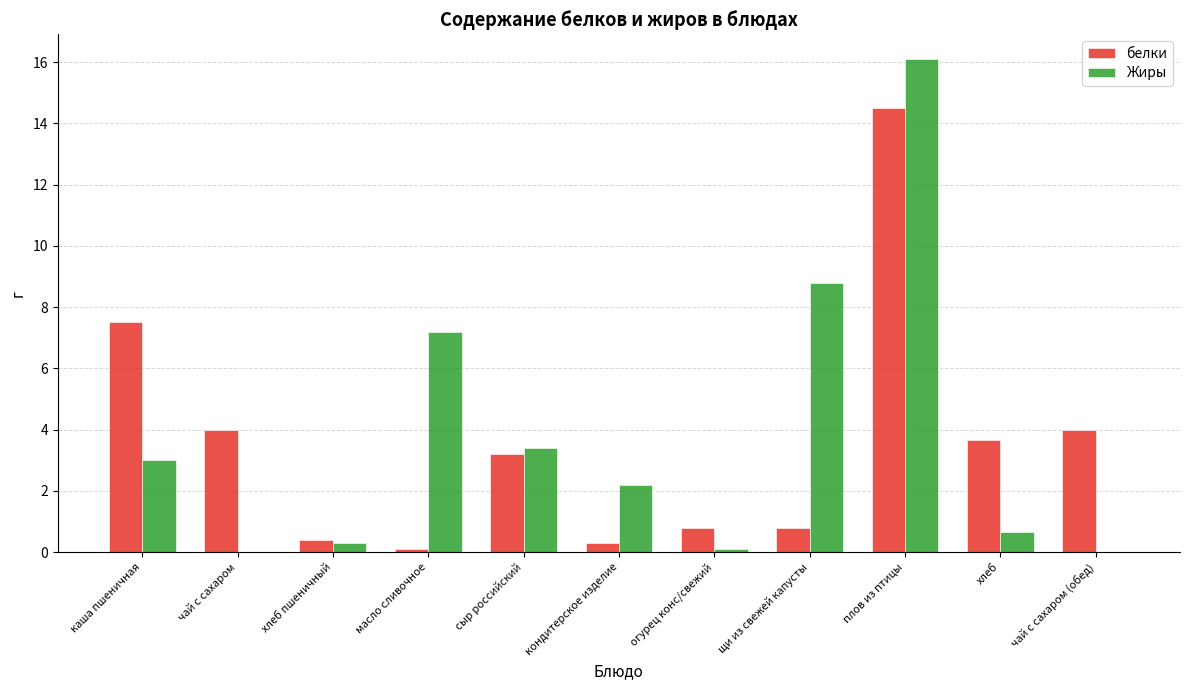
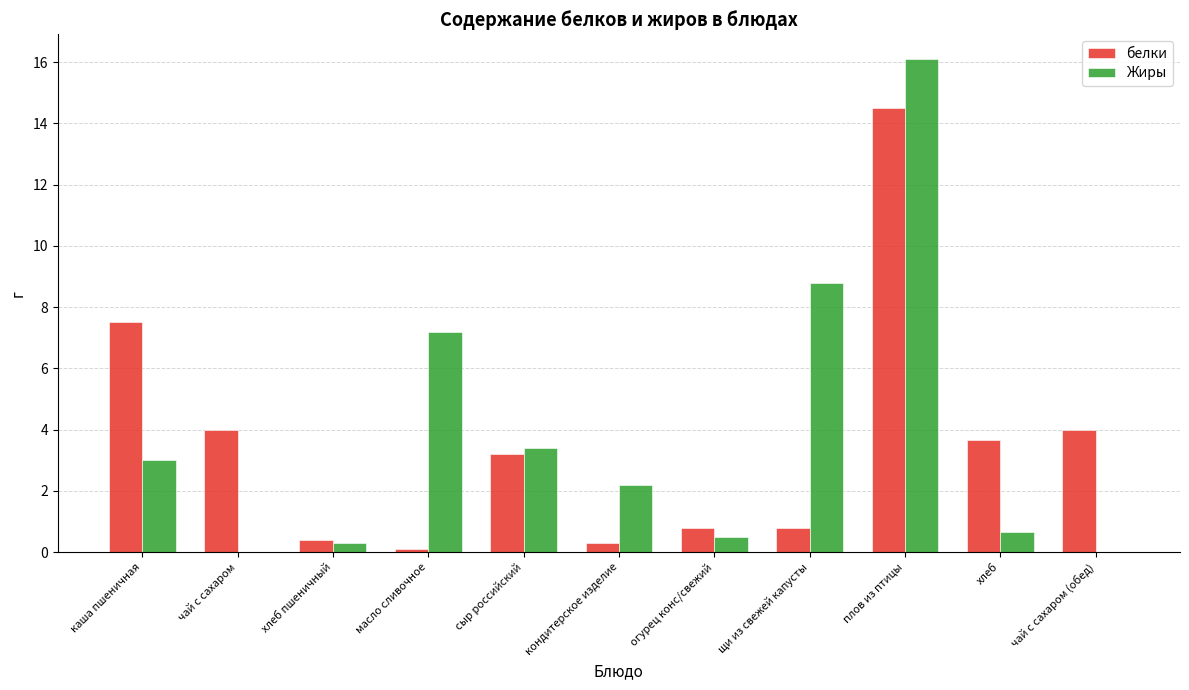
  {
    "белки": {
      "каша пшеничная": 7.5,
      "чай с сахаром": 4.0,
      "хлеб пшеничный": 0.4,
      "масло сливочное": 0.1,
      "сыр российский": 3.2,
      "кондитерское изделие": 0.3,
      "огурец конс/свежий": 0.8,
      "щи из свежей капусты": 0.8,
      "плов из птицы": 14.5,
      "хлеб": 3.7,
      "чай с сахаром (обед)": 4.0
    },
    "Жиры": {
      "каша пшеничная": 3.0,
      "чай с сахаром": 0.0,
      "хлеб пшеничный": 0.3,
      "масло сливочное": 7.2,
      "сыр российский": 3.4,
      "кондитерское изделие": 2.2,
-     "огурец конс/свежий": 0.1,
+     "огурец конс/свежий": 0.5,
      "щи из свежей капусты": 8.8,
      "плов из птицы": 16.1,
      "хлеб": 0.7,
      "чай с сахаром (обед)": 0.0
    }
  }
